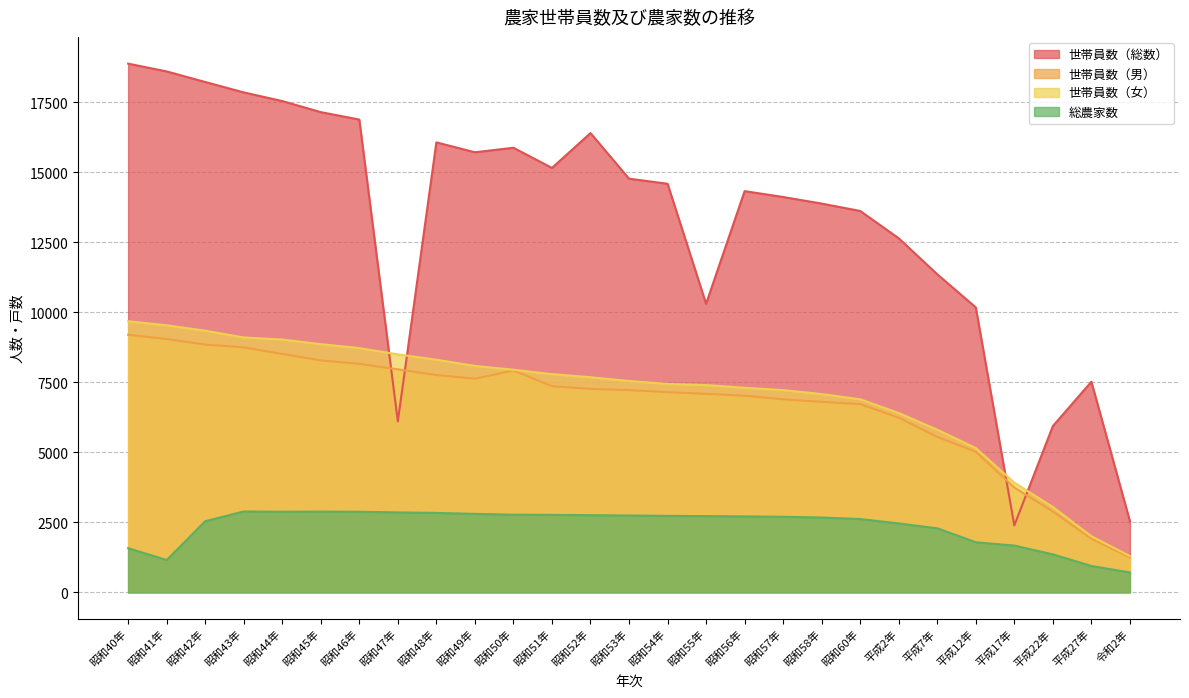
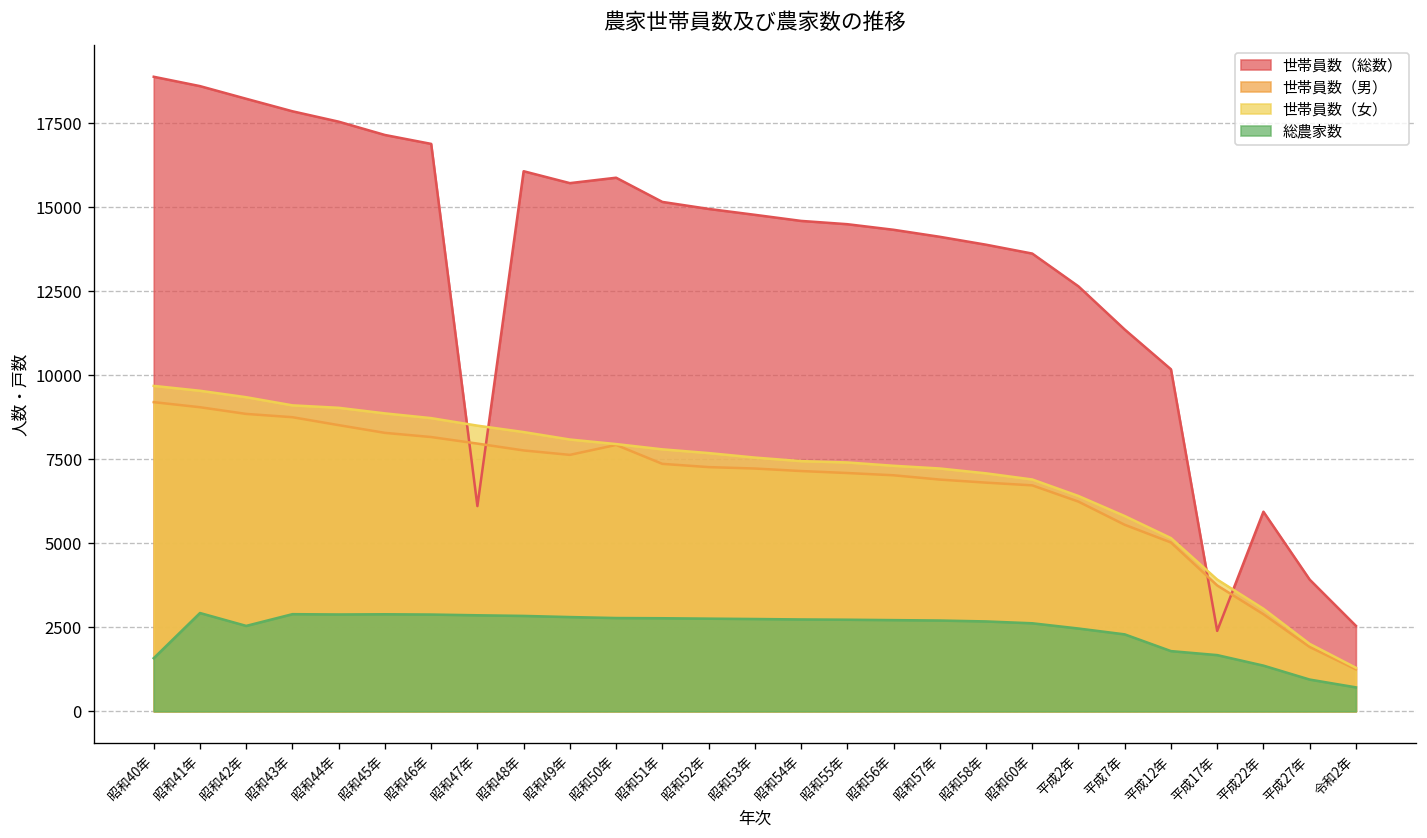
  {
    "世帯員数（総数）": {
      "昭和40年": 18900,
      "昭和41年": 18600,
      "昭和42年": 18200,
      "昭和43年": 17900,
      "昭和44年": 17500,
      "昭和45年": 17200,
      "昭和46年": 16900,
      "昭和47年": 6100,
      "昭和48年": 16100,
      "昭和49年": 15700,
      "昭和50年": 15900,
      "昭和51年": 15200,
-     "昭和52年": 16400,
+     "昭和52年": 15000,
      "昭和53年": 14800,
      "昭和54年": 14600,
-     "昭和55年": 10300,
+     "昭和55年": 14500,
      "昭和56年": 14300,
      "昭和57年": 14100,
      "昭和58年": 13900,
      "昭和60年": 13600,
      "平成2年": 12600,
      "平成7年": 11400,
      "平成12年": 10200,
      "平成17年": 2400,
      "平成22年": 5900,
-     "平成27年": 7500,
+     "平成27年": 3900,
      "令和2年": 2500
    },
    "総農家数": {
      "昭和40年": 1600,
-     "昭和41年": 1200,
+     "昭和41年": 2900,
      "昭和42年": 2500,
      "昭和43年": 2900,
      "昭和44年": 2900,
      "昭和45年": 2900,
      "昭和46年": 2900,
      "昭和47年": 2900,
      "昭和48年": 2800,
      "昭和49年": 2800,
      "昭和50年": 2800,
      "昭和51年": 2800,
      "昭和52年": 2800,
      "昭和53年": 2700,
      "昭和54年": 2700,
      "昭和55年": 2700,
      "昭和56年": 2700,
      "昭和57年": 2700,
      "昭和58年": 2700,
      "昭和60年": 2600,
      "平成2年": 2500,
      "平成7年": 2300,
      "平成12年": 1800,
      "平成17年": 1700,
      "平成22年": 1400,
      "平成27年": 900,
      "令和2年": 700
    }
  }
